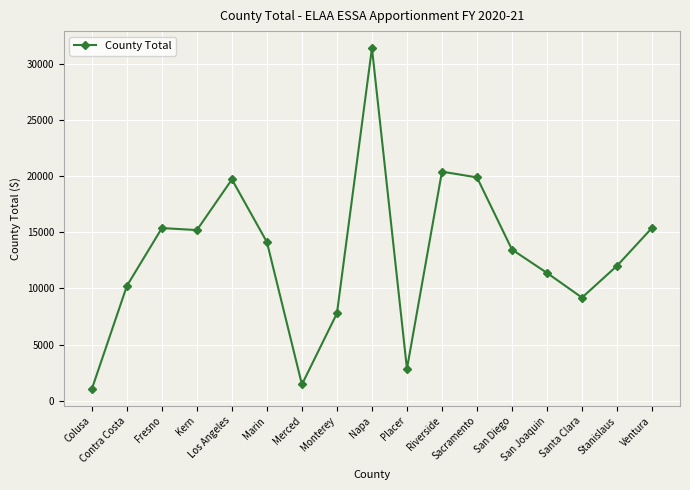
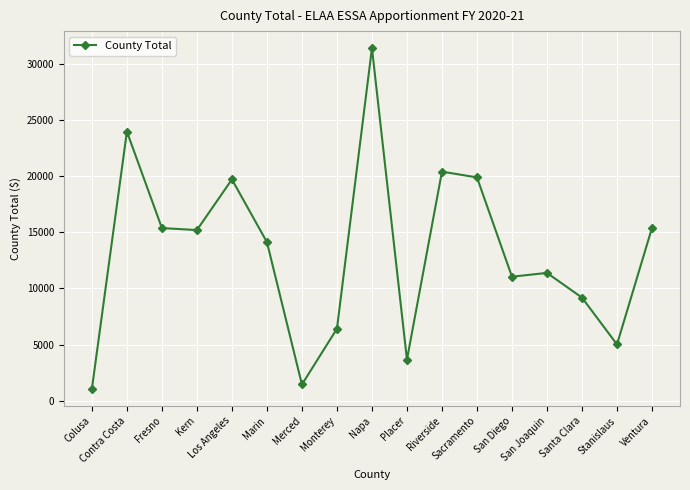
  {
    "Colusa": 1100,
-   "Contra Costa": 10200,
+   "Contra Costa": 24000,
    "Fresno": 15400,
    "Kern": 15200,
    "Los Angeles": 19700,
    "Marin": 14100,
    "Merced": 1400,
-   "Monterey": 7800,
+   "Monterey": 6400,
    "Napa": 31400,
-   "Placer": 2800,
+   "Placer": 3700,
    "Riverside": 20400,
    "Sacramento": 19900,
-   "San Diego": 13500,
+   "San Diego": 11000,
    "San Joaquin": 11400,
    "Santa Clara": 9200,
-   "Stanislaus": 12000,
+   "Stanislaus": 5000,
    "Ventura": 15400
  }
